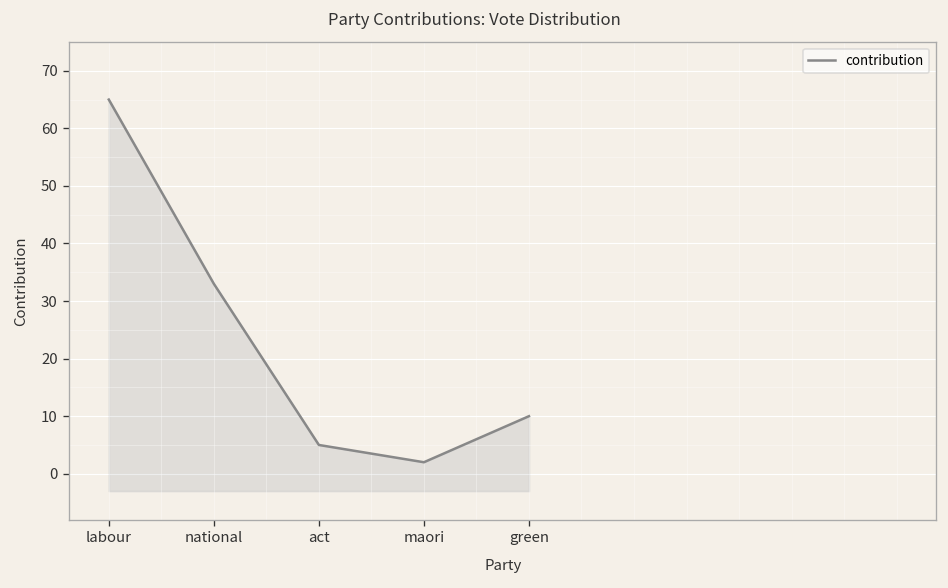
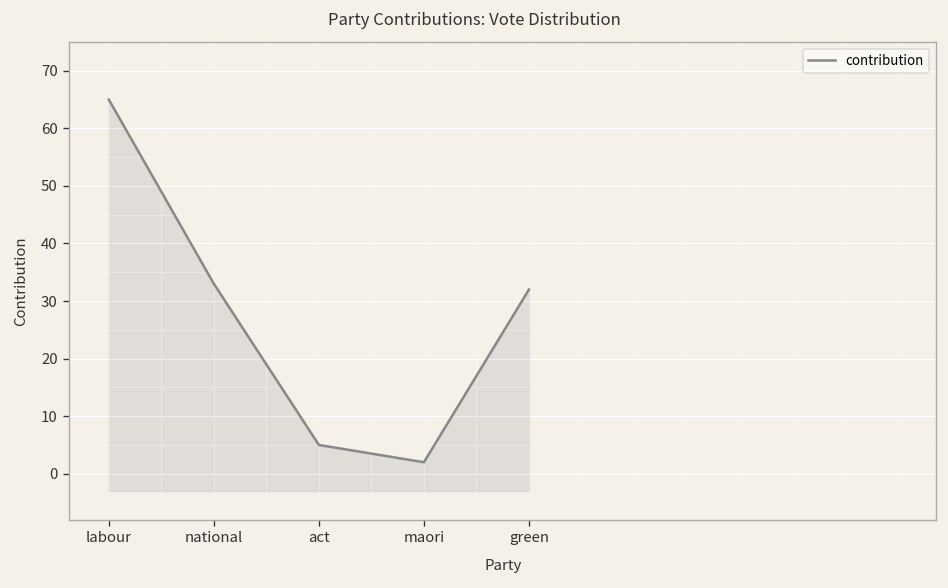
  {
    "labour": 65,
    "national": 33,
    "act": 5,
    "maori": 2,
-   "green": 10
+   "green": 32
  }
